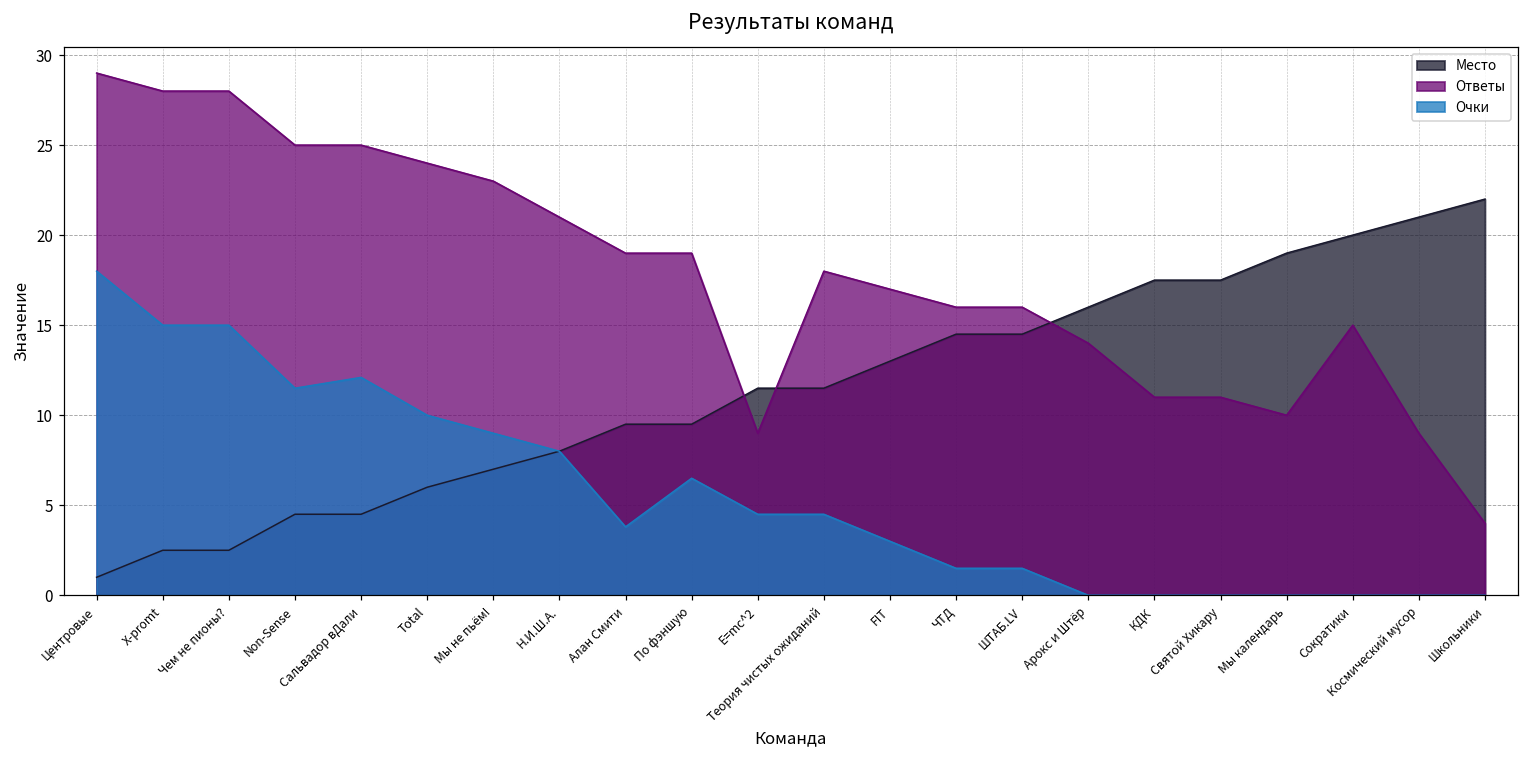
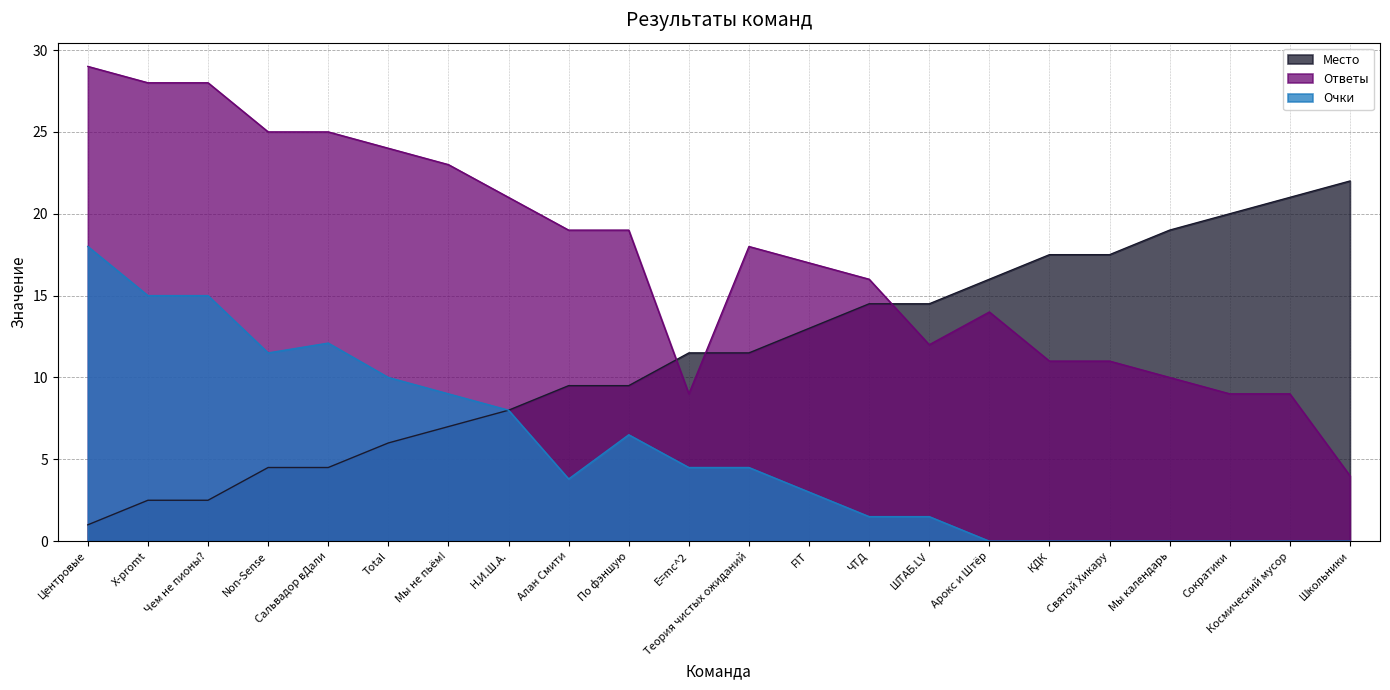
  {
    "Место": {
      "Центровые": 1,
      "X-promt": 2.5,
      "Чем не пионы?": 2.5,
      "Non-Sense": 4.5,
      "Сальвадор вДали": 4.5,
      "Total": 6,
      "Мы не пьём!": 7,
      "Алан Смити": 9.5,
      "По фэншую": 9.5,
      "E=mc^2": 11.5,
      "Теория чистых ожиданий": 11.5,
      "FIT": 13,
      "ЧТД": 14.5,
      "ШТАБ.LV": 14.5,
      "Арокс и Штёр": 16,
      "КДК": 17.5,
      "Святой Хикару": 17.5,
      "Мы календарь": 19,
      "Сократики": 20,
      "Космический мусор": 21,
      "Школьники": 22
    },
    "Ответы": {
      "Центровые": 29,
      "X-promt": 28,
      "Чем не пионы?": 28,
      "Non-Sense": 25,
      "Сальвадор вДали": 25,
      "Total": 24,
      "Мы не пьём!": 23,
      "Н.И.Ш.А.": 21,
      "Алан Смити": 19,
      "По фэншую": 19,
      "E=mc^2": 9,
      "Теория чистых ожиданий": 18,
      "FIT": 17,
      "ЧТД": 16,
-     "ШТАБ.LV": 16,
+     "ШТАБ.LV": 12,
      "Арокс и Штёр": 14,
      "КДК": 11,
      "Святой Хикару": 11,
      "Мы календарь": 10,
-     "Сократики": 15,
+     "Сократики": 9,
      "Космический мусор": 9,
      "Школьники": 4
    },
    "Очки": {
      "Центровые": 18,
      "X-promt": 15,
      "Чем не пионы?": 15,
      "Non-Sense": 11.5,
      "Сальвадор вДали": 12,
      "Total": 10,
      "Мы не пьём!": 9,
      "Алан Смити": 3.8,
      "По фэншую": 6.5,
      "E=mc^2": 4.5,
      "Теория чистых ожиданий": 4.5,
      "FIT": 3,
      "ЧТД": 1.5,
      "ШТАБ.LV": 1.5,
      "Арокс и Штёр": 0,
      "КДК": 0,
      "Святой Хикару": 0,
      "Мы календарь": 0,
      "Сократики": 0,
      "Космический мусор": 0,
      "Школьники": 0
    }
  }
